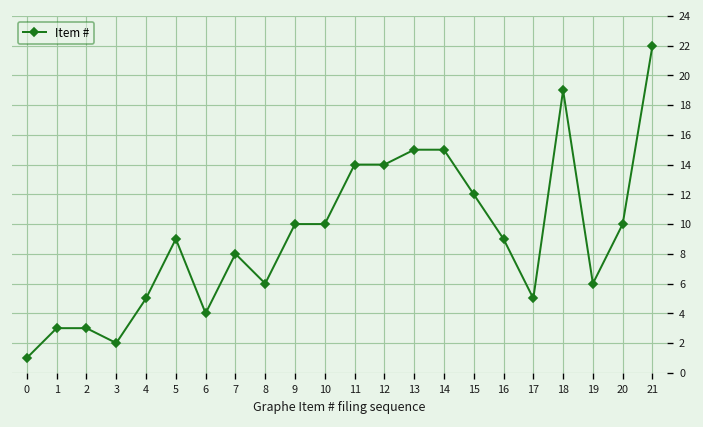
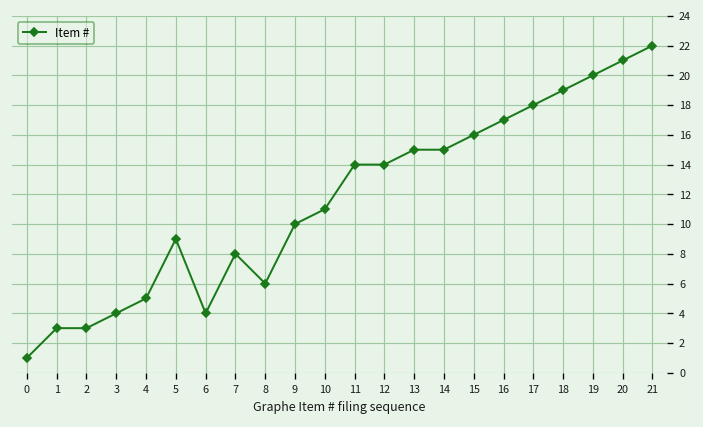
  {
    "0": 1,
    "1": 3,
    "2": 3,
-   "3": 2,
+   "3": 4,
    "4": 5,
    "5": 9,
    "6": 4,
    "7": 8,
    "8": 6,
    "9": 10,
-   "10": 10,
+   "10": 11,
    "11": 14,
    "12": 14,
    "13": 15,
    "14": 15,
-   "15": 12,
-   "16": 9,
-   "17": 5,
+   "15": 16,
+   "16": 17,
+   "17": 18,
    "18": 19,
-   "19": 6,
-   "20": 10,
+   "19": 20,
+   "20": 21,
    "21": 22
  }
